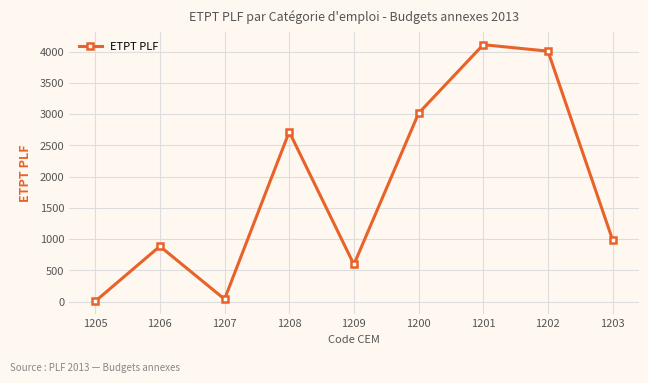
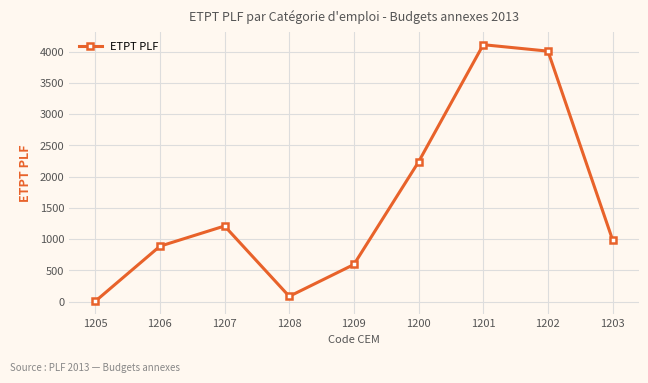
  {
    "1205": 0,
    "1206": 900,
-   "1207": 0,
-   "1208": 2700,
+   "1207": 1200,
+   "1208": 100,
    "1209": 600,
-   "1200": 3000,
+   "1200": 2200,
    "1201": 4100,
    "1202": 4000,
    "1203": 1000
  }
